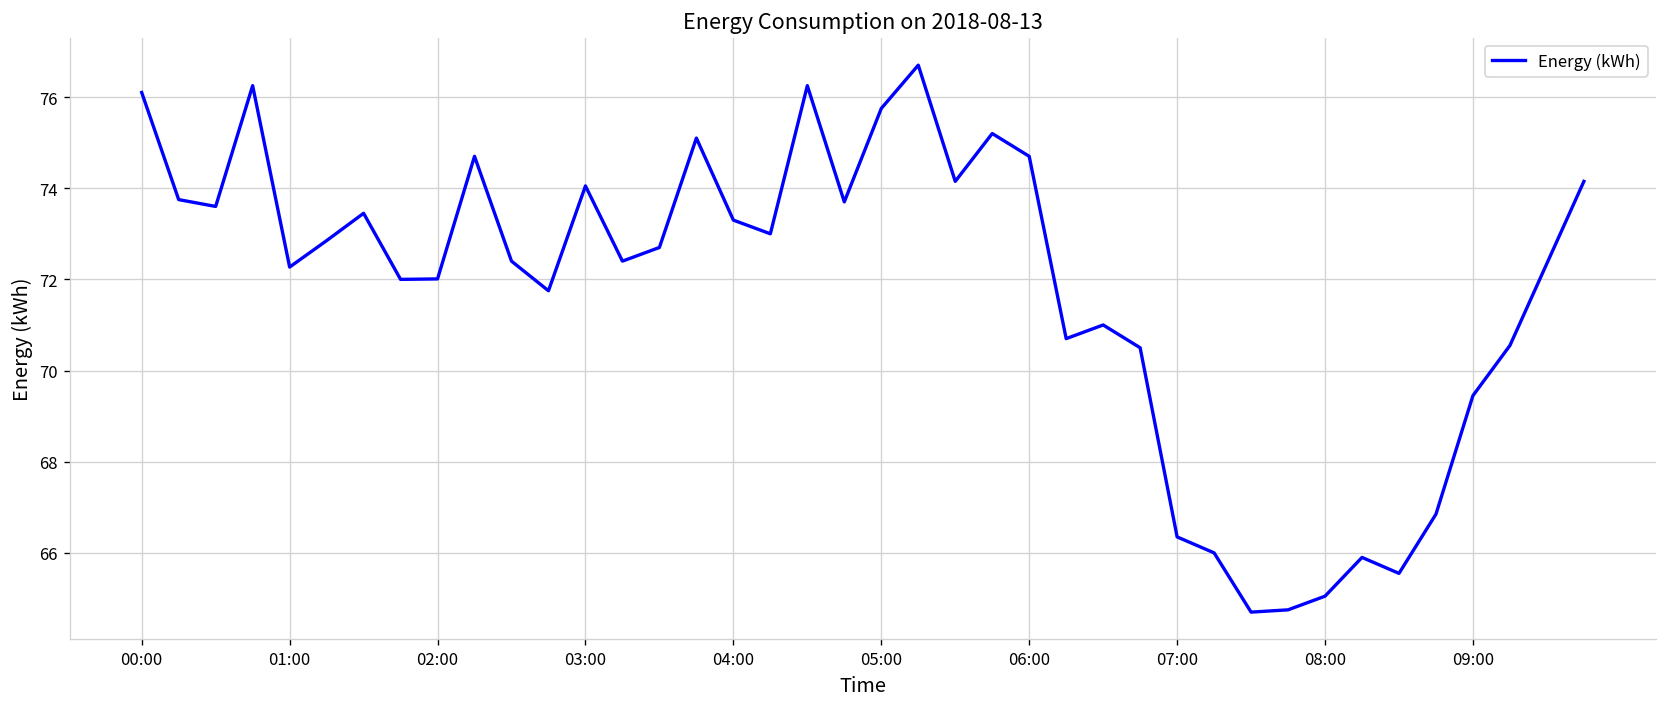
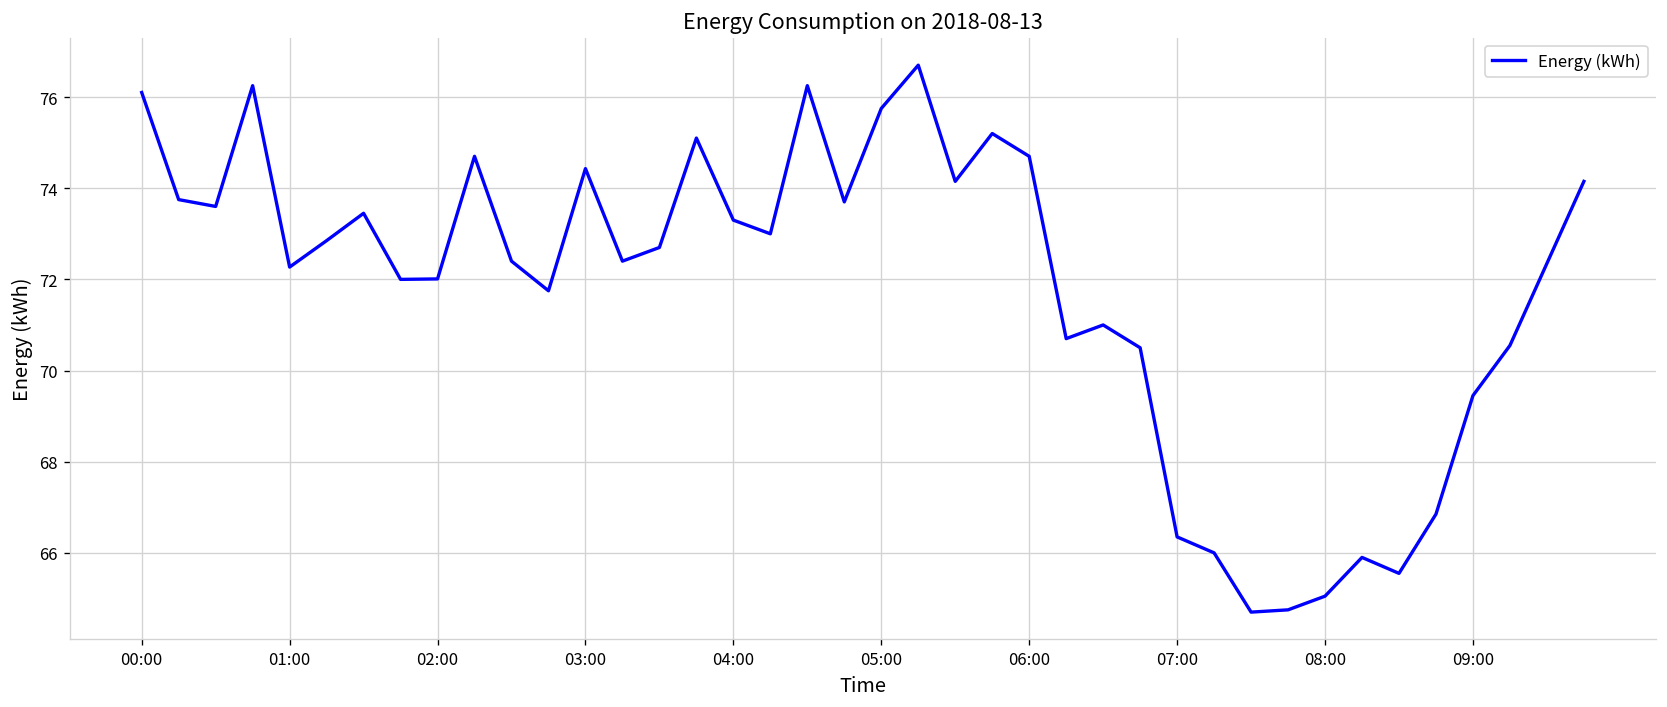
  {
    "00:00": 76.1,
    "01:00": 72.3,
    "02:00": 72.0,
-   "03:00": 74.1,
+   "03:00": 74.4,
    "04:00": 73.3,
    "05:00": 75.8,
    "06:00": 74.7,
    "07:00": 66.4,
    "08:00": 65.1,
    "09:00": 69.5
  }
